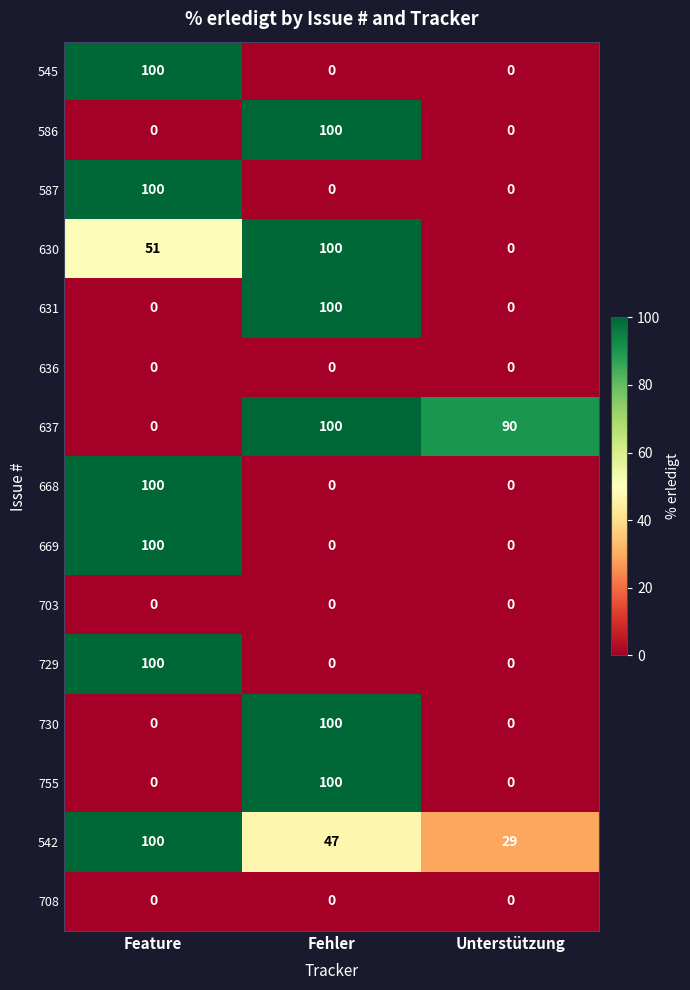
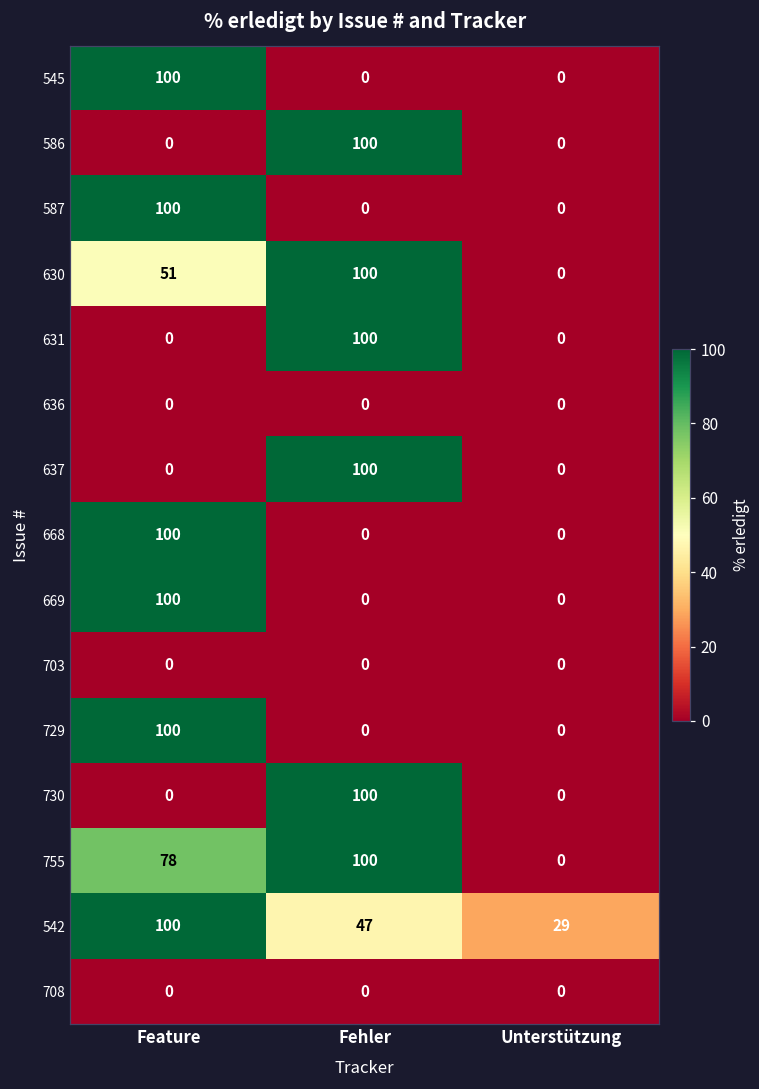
  {
    "545": {
      "Feature": 100,
      "Fehler": 0,
      "Unterstützung": 0
    },
    "586": {
      "Feature": 0,
      "Fehler": 100,
      "Unterstützung": 0
    },
    "587": {
      "Feature": 100,
      "Fehler": 0,
      "Unterstützung": 0
    },
    "630": {
      "Feature": 51,
      "Fehler": 100,
      "Unterstützung": 0
    },
    "631": {
      "Feature": 0,
      "Fehler": 100,
      "Unterstützung": 0
    },
    "636": {
      "Feature": 0,
      "Fehler": 0,
      "Unterstützung": 0
    },
    "637": {
      "Feature": 0,
      "Fehler": 100,
-     "Unterstützung": 90
+     "Unterstützung": 0
    },
    "668": {
      "Feature": 100,
      "Fehler": 0,
      "Unterstützung": 0
    },
    "669": {
      "Feature": 100,
      "Fehler": 0,
      "Unterstützung": 0
    },
    "703": {
      "Feature": 0,
      "Fehler": 0,
      "Unterstützung": 0
    },
    "729": {
      "Feature": 100,
      "Fehler": 0,
      "Unterstützung": 0
    },
    "730": {
      "Feature": 0,
      "Fehler": 100,
      "Unterstützung": 0
    },
    "755": {
-     "Feature": 0,
+     "Feature": 78,
      "Fehler": 100,
      "Unterstützung": 0
    },
    "542": {
      "Feature": 100,
      "Fehler": 47,
      "Unterstützung": 29
    },
    "708": {
      "Feature": 0,
      "Fehler": 0,
      "Unterstützung": 0
    }
  }
